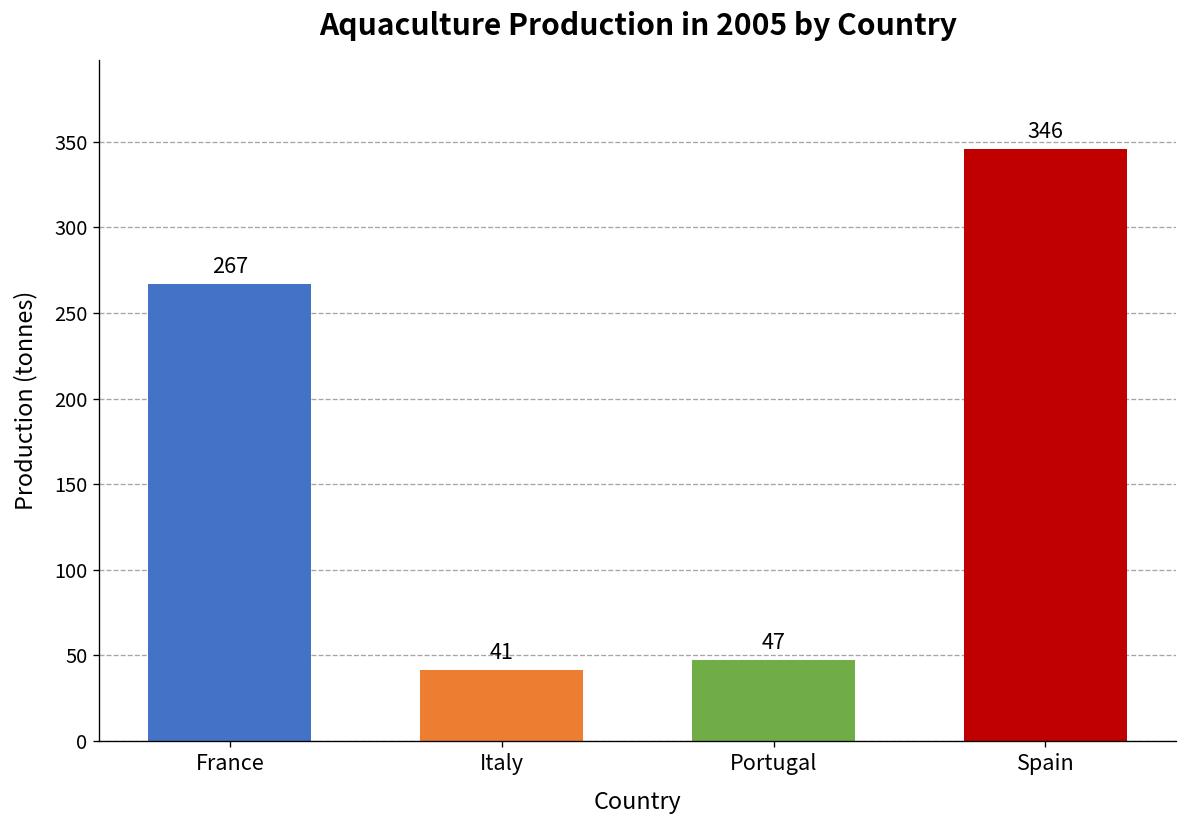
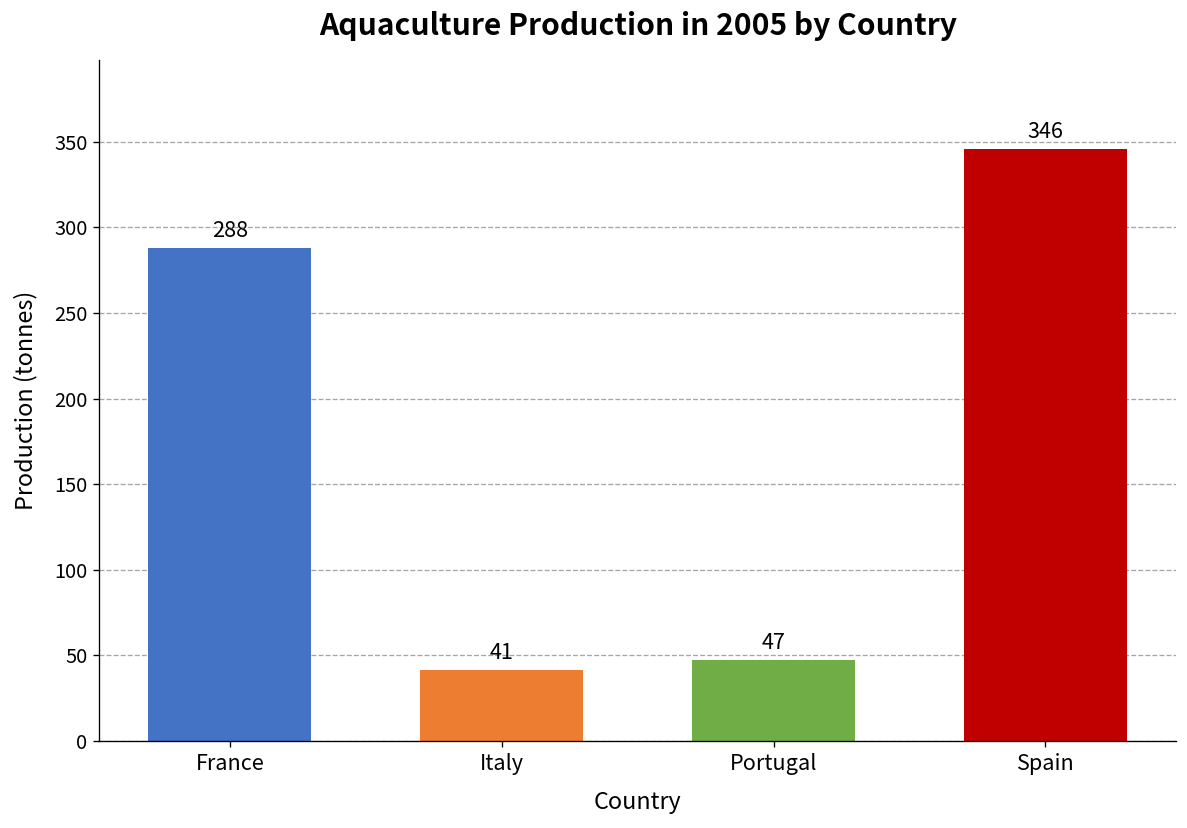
  {
-   "France": 267,
+   "France": 288,
    "Italy": 41,
    "Portugal": 47,
    "Spain": 346
  }
